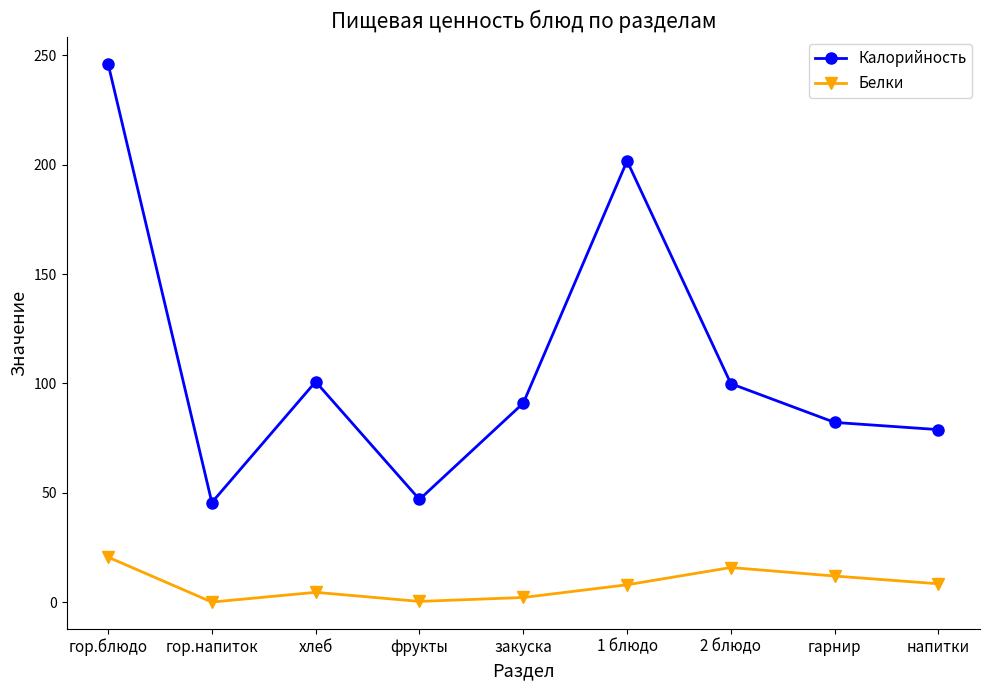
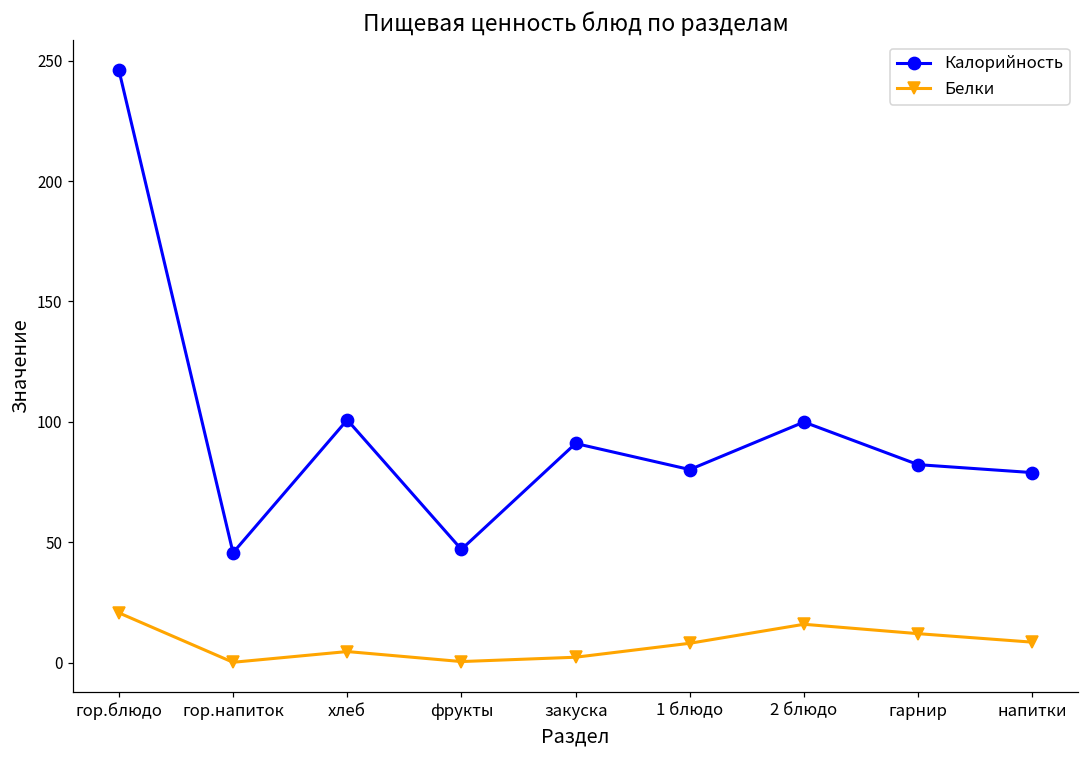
  {
    "Калорийность": {
      "гор.блюдо": 246,
      "гор.напиток": 46,
      "хлеб": 101,
      "фрукты": 47,
      "закуска": 91,
-     "1 блюдо": 202,
+     "1 блюдо": 80,
      "2 блюдо": 100,
      "гарнир": 82,
      "напитки": 79
    },
    "Белки": {
      "гор.блюдо": 21,
      "гор.напиток": 0,
      "хлеб": 5,
      "фрукты": 0,
      "закуска": 2,
      "1 блюдо": 8,
      "2 блюдо": 16,
      "гарнир": 12,
      "напитки": 8
    }
  }
